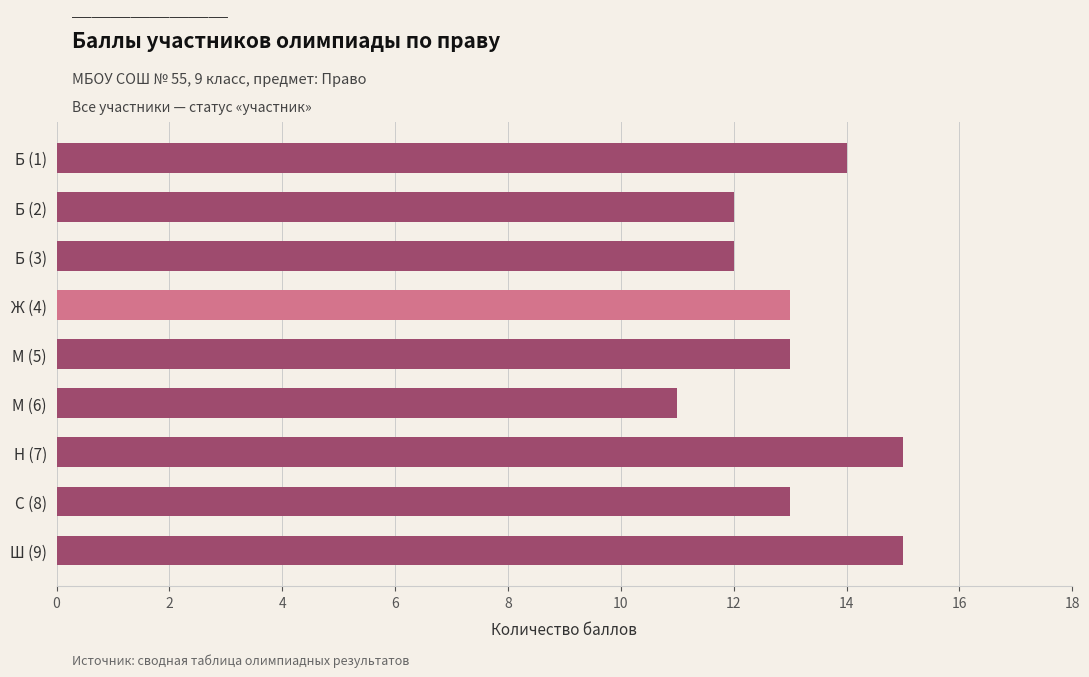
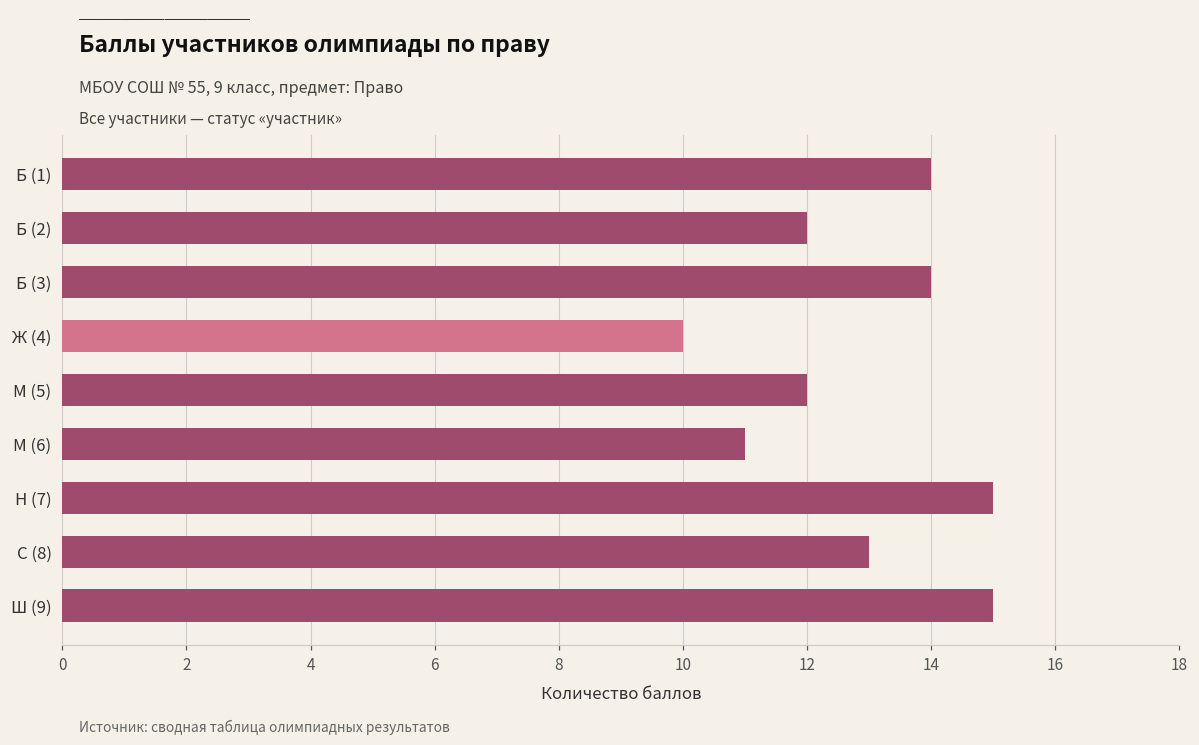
  {
    "Б (1)": 14,
    "Б (2)": 12,
-   "Б (3)": 12,
-   "Ж (4)": 13,
-   "М (5)": 13,
+   "Б (3)": 14,
+   "Ж (4)": 10,
+   "М (5)": 12,
    "М (6)": 11,
    "Н (7)": 15,
    "С (8)": 13,
    "Ш (9)": 15
  }
